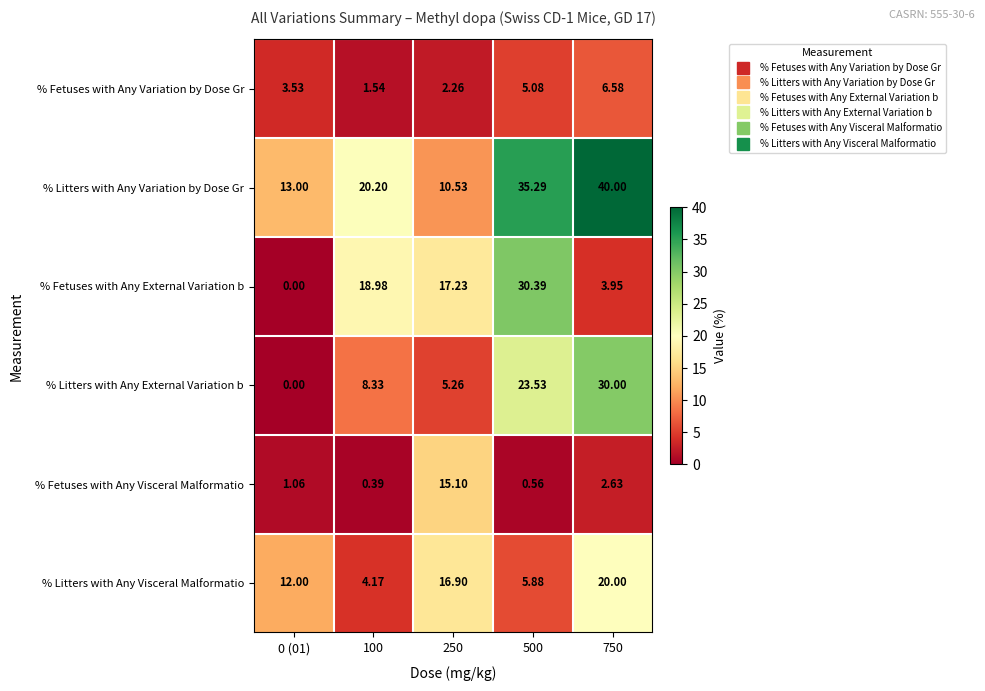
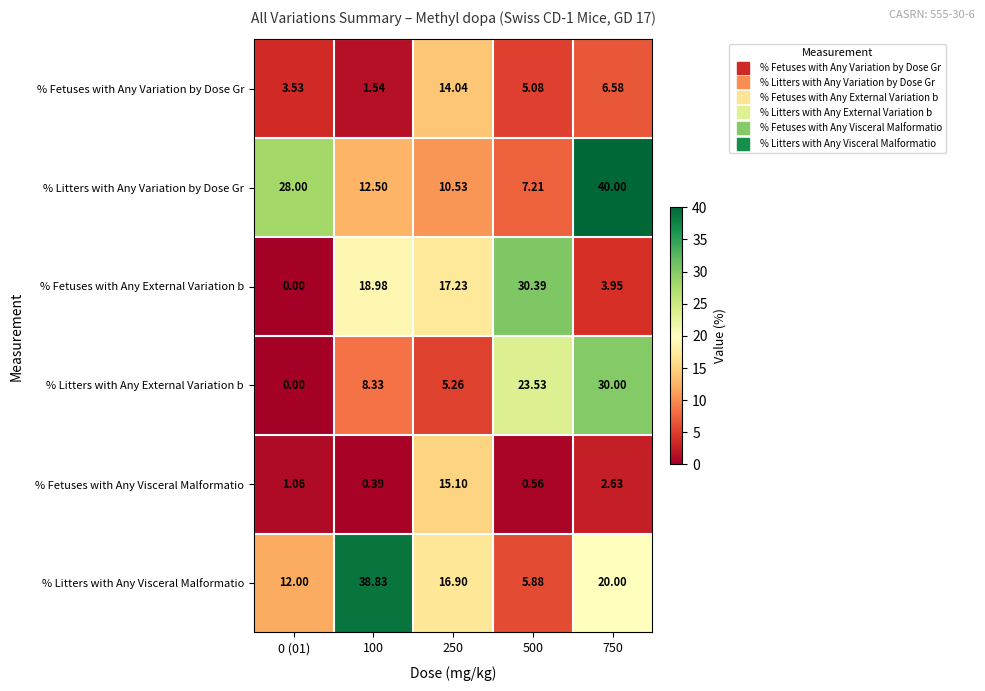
  {
    "% Fetuses with Any Variation by Dose Gr": {
      "0 (01)": 3.53,
      "100": 1.54,
-     "250": 2.26,
+     "250": 14.04,
      "500": 5.08,
      "750": 6.58
    },
    "% Litters with Any Variation by Dose Gr": {
-     "0 (01)": 13.00,
-     "100": 20.20,
+     "0 (01)": 28.00,
+     "100": 12.50,
      "250": 10.53,
-     "500": 35.29,
+     "500": 7.21,
      "750": 40.00
    },
    "% Fetuses with Any External Variation b": {
      "0 (01)": 0.00,
      "100": 18.98,
      "250": 17.23,
      "500": 30.39,
      "750": 3.95
    },
    "% Litters with Any External Variation b": {
      "0 (01)": 0.00,
      "100": 8.33,
      "250": 5.26,
      "500": 23.53,
      "750": 30.00
    },
    "% Fetuses with Any Visceral Malformatio": {
      "0 (01)": 1.06,
      "100": 0.39,
      "250": 15.10,
      "500": 0.56,
      "750": 2.63
    },
    "% Litters with Any Visceral Malformatio": {
      "0 (01)": 12.00,
-     "100": 4.17,
+     "100": 38.83,
      "250": 16.90,
      "500": 5.88,
      "750": 20.00
    }
  }
